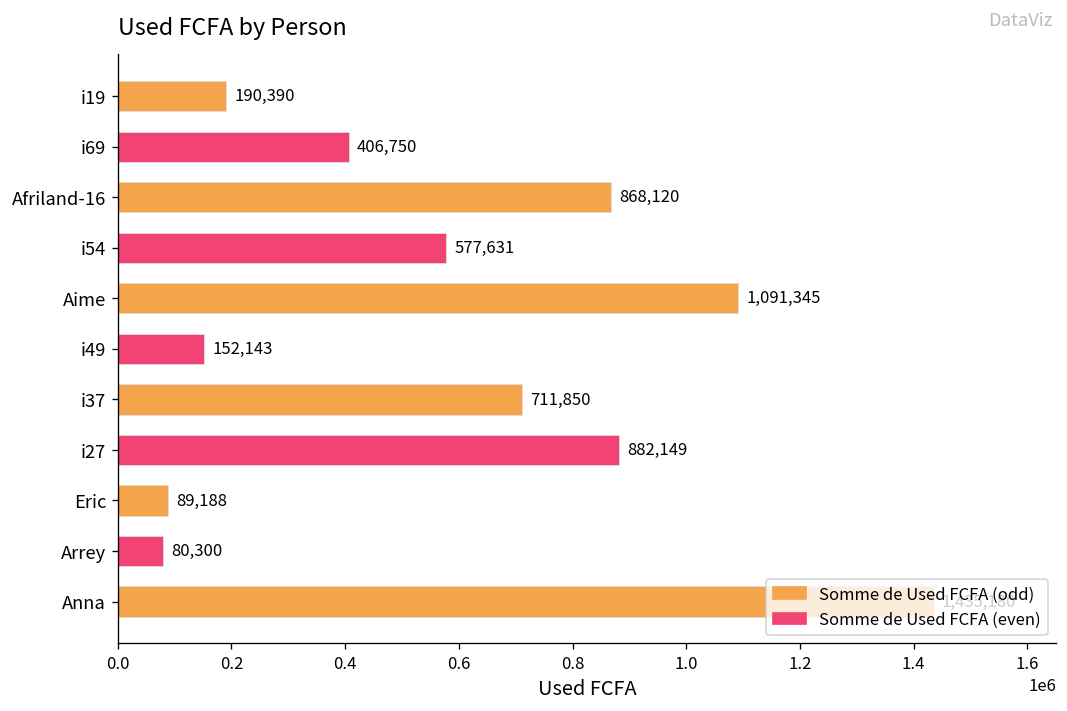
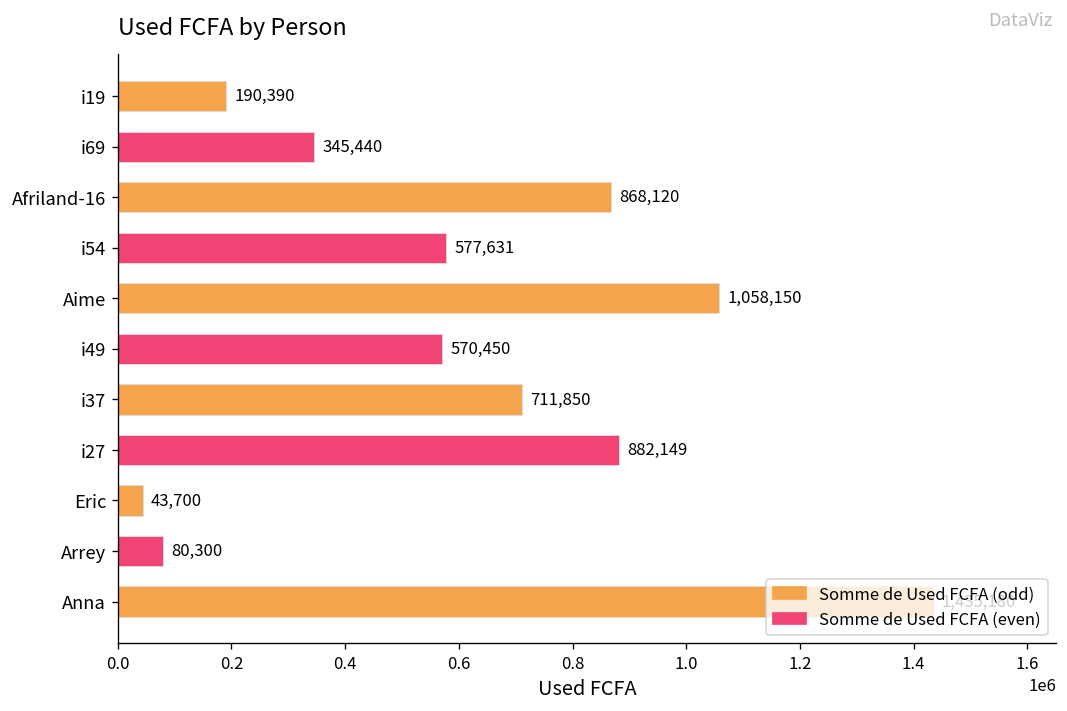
  {
    "i19": "190,390",
-   "i69": "406,750",
+   "i69": "345,440",
    "Afriland-16": "868,120",
    "i54": "577,631",
-   "Aime": "1,091,345",
-   "i49": "152,143",
+   "Aime": "1,058,150",
+   "i49": "570,450",
    "i37": "711,850",
    "i27": "882,149",
-   "Eric": "89,188",
+   "Eric": "43,700",
    "Arrey": "80,300"
  }
